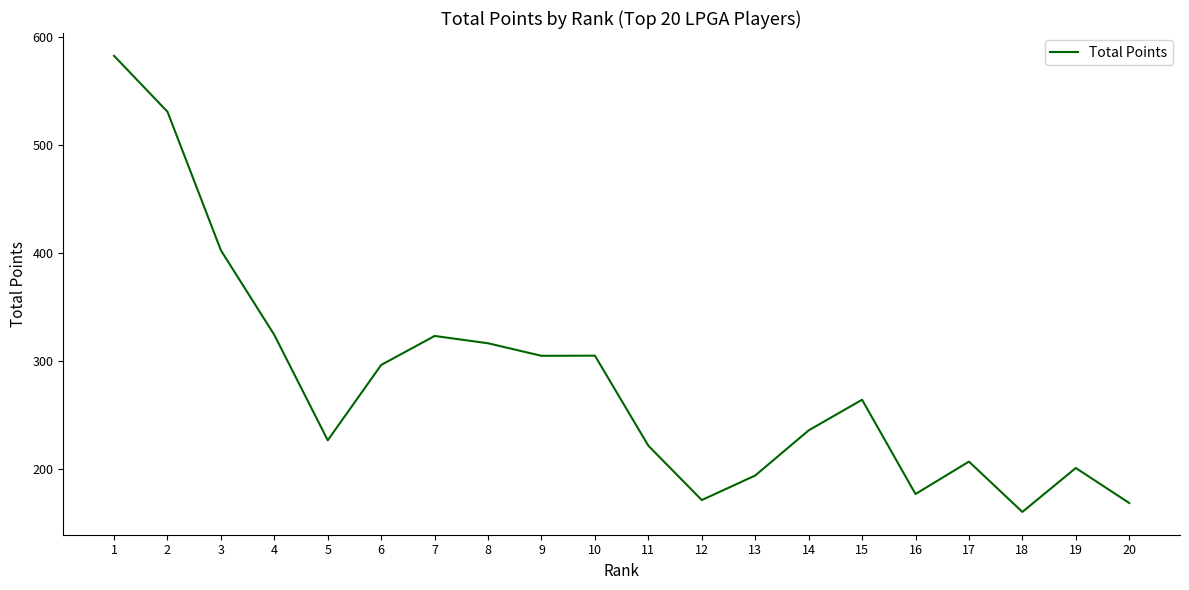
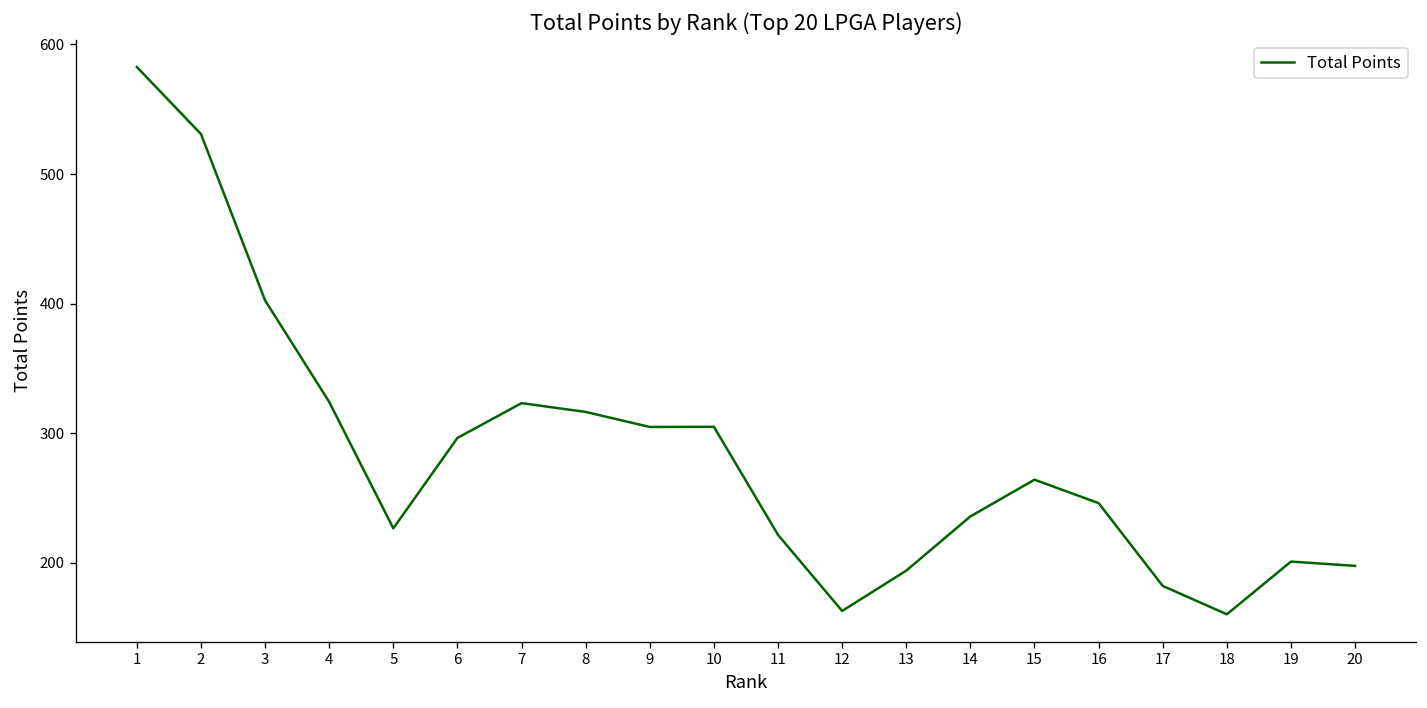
  {
    "1": 583,
    "2": 531,
    "3": 403,
    "4": 324,
    "5": 227,
    "6": 296,
    "7": 323,
    "8": 317,
    "9": 305,
    "10": 305,
    "11": 222,
-   "12": 171,
+   "12": 163,
    "13": 194,
    "14": 236,
    "15": 264,
-   "16": 177,
-   "17": 207,
+   "16": 246,
+   "17": 182,
    "18": 160,
    "19": 201,
-   "20": 169
+   "20": 198
  }
